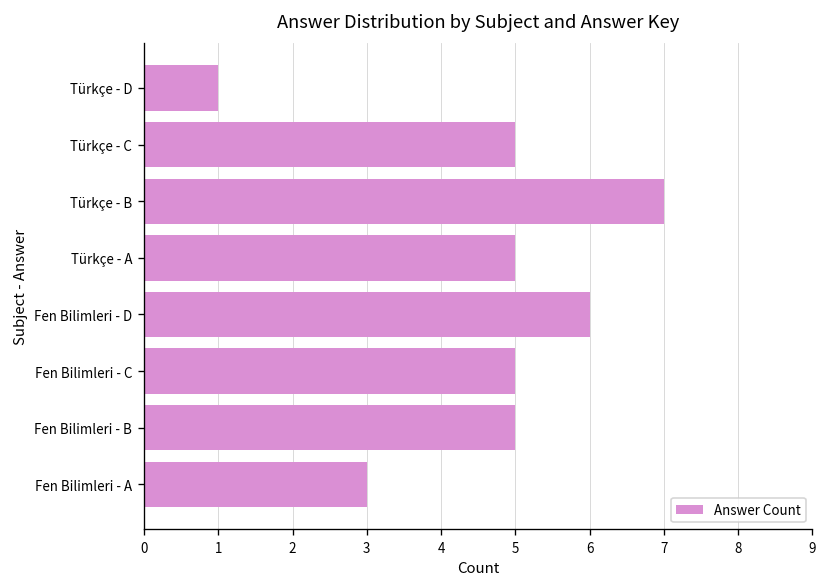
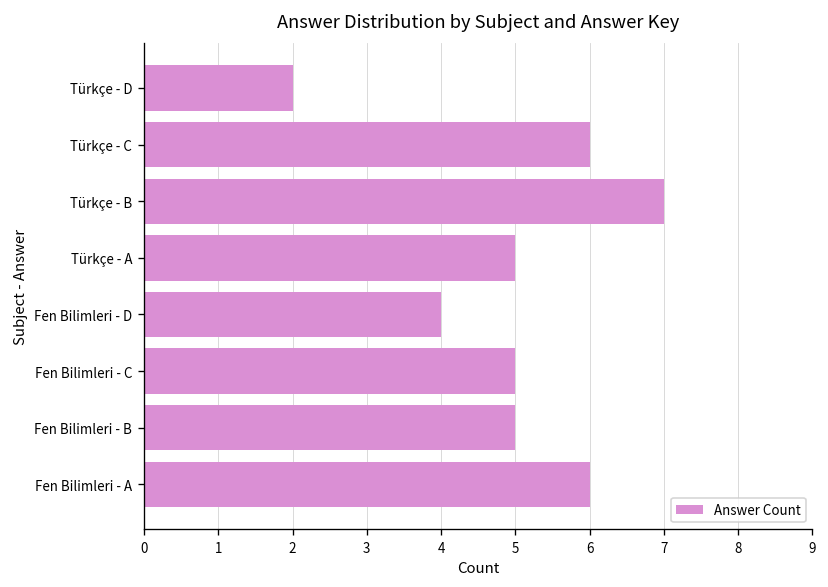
  {
-   "Türkçe - D": 1,
-   "Türkçe - C": 5,
+   "Türkçe - D": 2,
+   "Türkçe - C": 6,
    "Türkçe - B": 7,
    "Türkçe - A": 5,
-   "Fen Bilimleri - D": 6,
+   "Fen Bilimleri - D": 4,
    "Fen Bilimleri - C": 5,
    "Fen Bilimleri - B": 5,
-   "Fen Bilimleri - A": 3
+   "Fen Bilimleri - A": 6
  }
